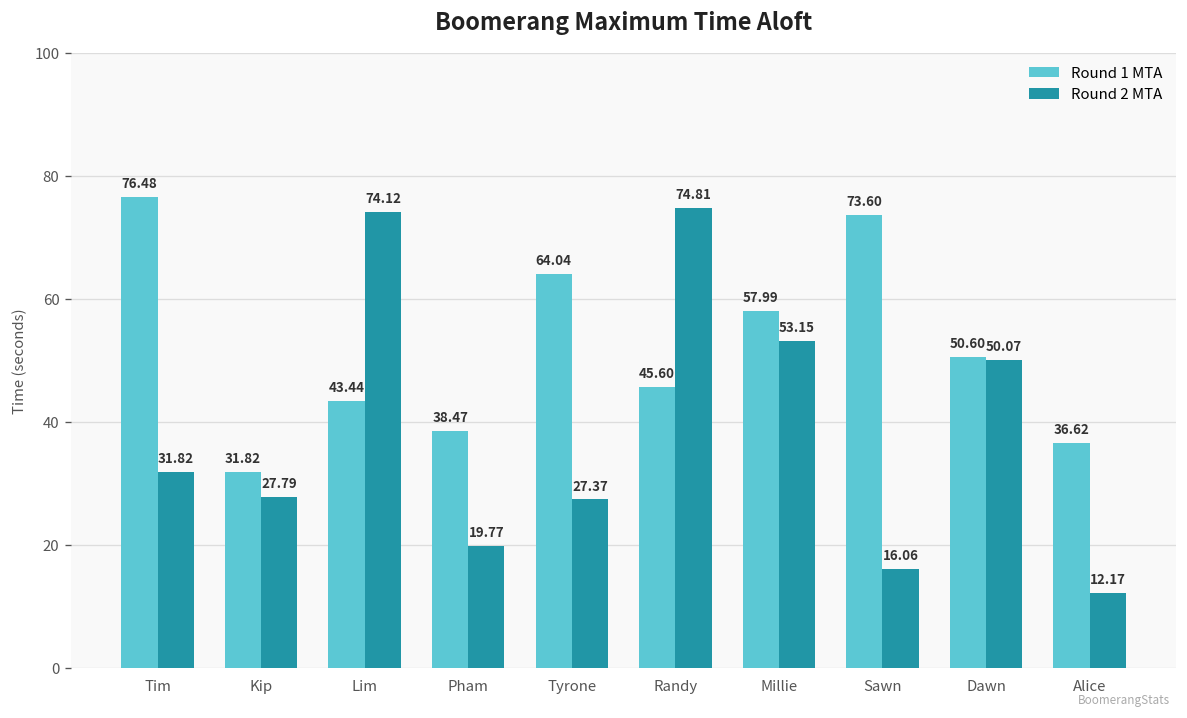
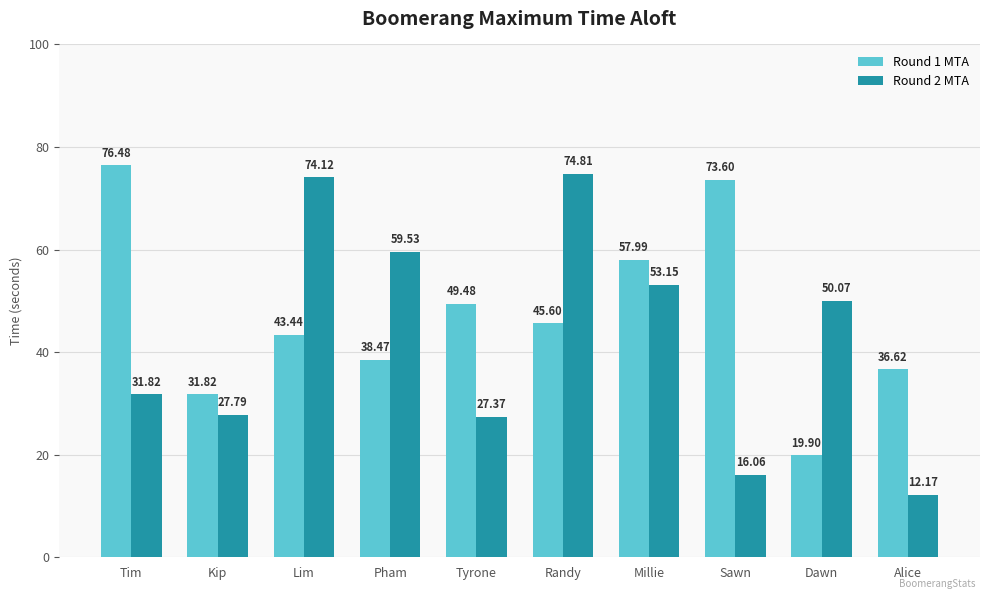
  {
    "Round 1 MTA": {
      "Tim": 76.48,
      "Kip": 31.82,
      "Lim": 43.44,
      "Pham": 38.47,
-     "Tyrone": 64.04,
+     "Tyrone": 49.48,
      "Randy": 45.60,
      "Millie": 57.99,
      "Sawn": 73.60,
-     "Dawn": 50.60,
+     "Dawn": 19.90,
      "Alice": 36.62
    },
    "Round 2 MTA": {
      "Tim": 31.82,
      "Kip": 27.79,
      "Lim": 74.12,
-     "Pham": 19.77,
+     "Pham": 59.53,
      "Tyrone": 27.37,
      "Randy": 74.81,
      "Millie": 53.15,
      "Sawn": 16.06,
      "Dawn": 50.07,
      "Alice": 12.17
    }
  }
